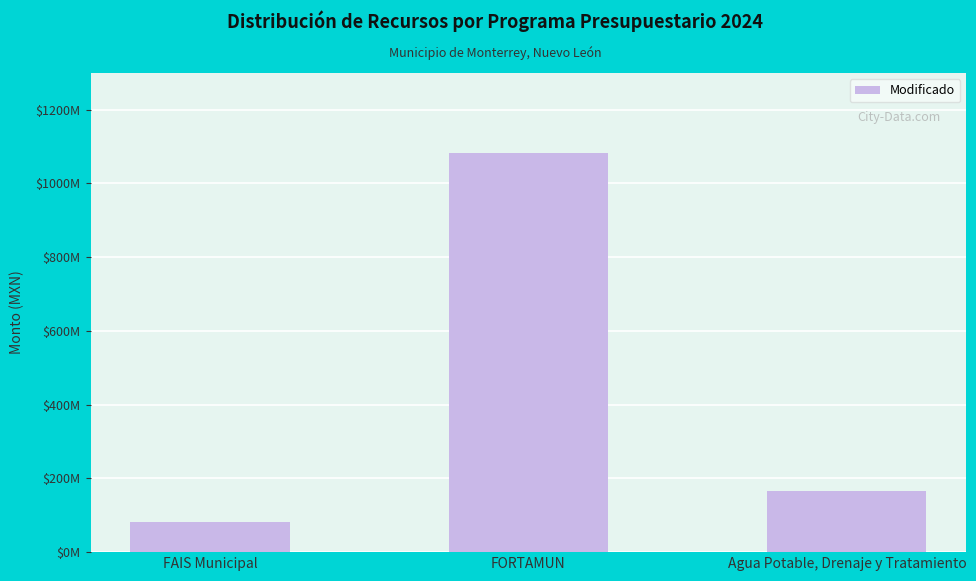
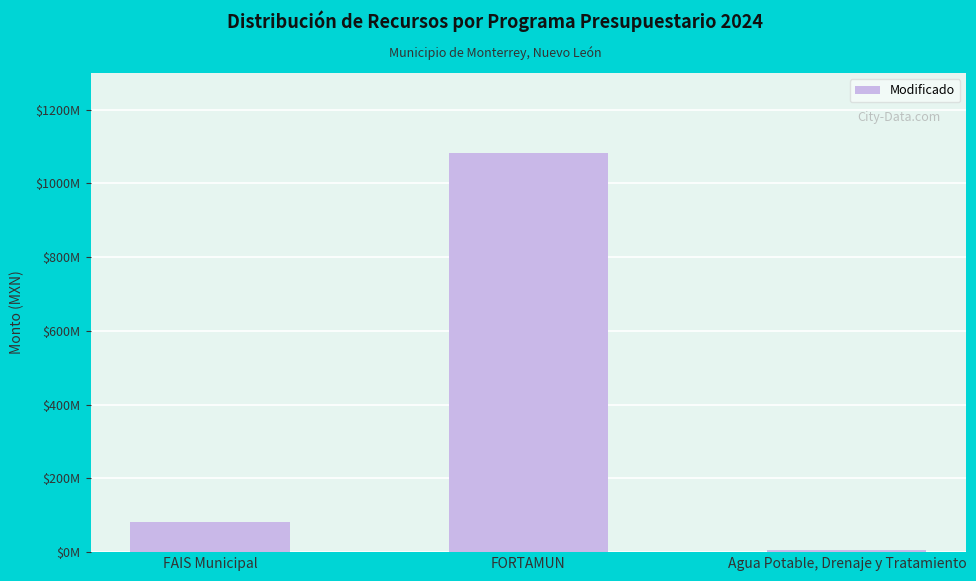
  {
    "FAIS Municipal": "$80000000",
    "FORTAMUN": "$1080000000",
-   "Agua Potable, Drenaje y Tratamiento": "$170000000"
+   "Agua Potable, Drenaje y Tratamiento": "$10000000"
  }
